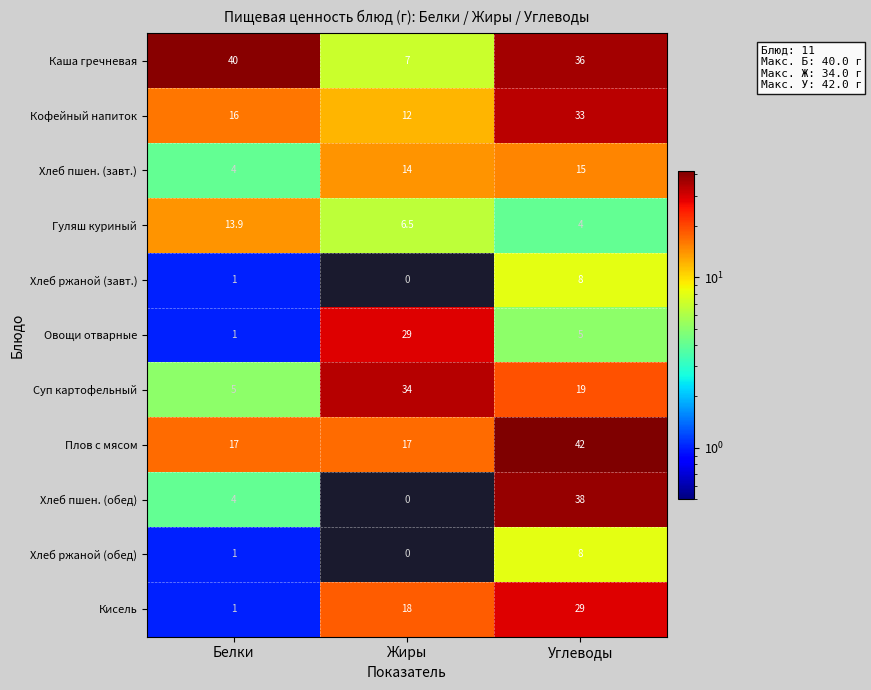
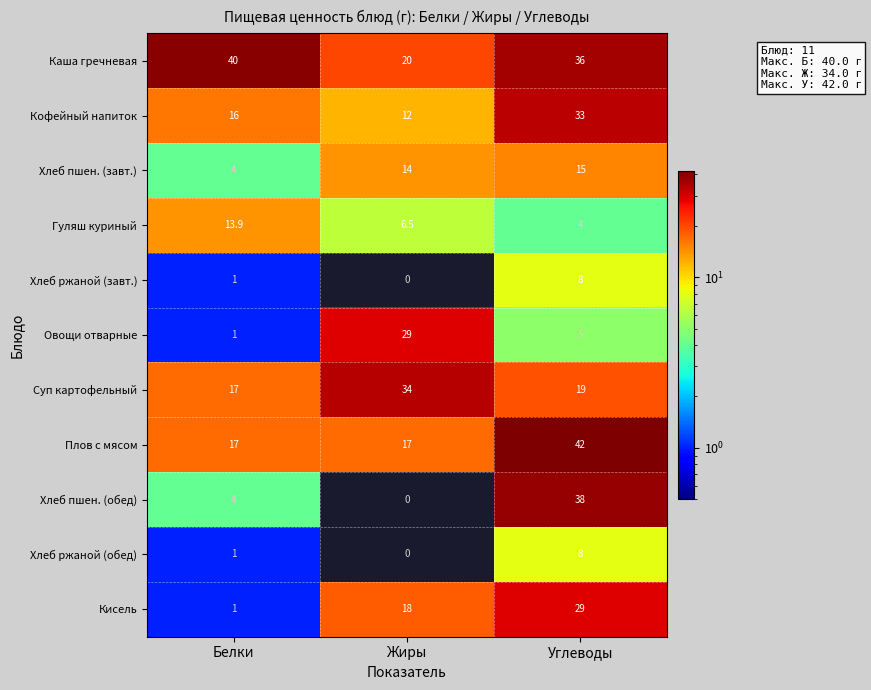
  {
    "Каша гречневая": {
      "Белки": 40,
-     "Жиры": 7,
+     "Жиры": 20,
      "Углеводы": 36
    },
    "Кофейный напиток": {
      "Белки": 16,
      "Жиры": 12,
      "Углеводы": 33
    },
    "Хлеб пшен. (завт.)": {
      "Белки": 4,
      "Жиры": 14,
      "Углеводы": 15
    },
    "Гуляш куриный": {
      "Белки": 13.9,
      "Жиры": 6.5,
      "Углеводы": 4
    },
    "Хлеб ржаной (завт.)": {
      "Белки": 1,
      "Жиры": 0,
      "Углеводы": 8
    },
    "Овощи отварные": {
      "Белки": 1,
      "Жиры": 29,
      "Углеводы": 5
    },
    "Суп картофельный": {
-     "Белки": 5,
+     "Белки": 17,
      "Жиры": 34,
      "Углеводы": 19
    },
    "Плов с мясом": {
      "Белки": 17,
      "Жиры": 17,
      "Углеводы": 42
    },
    "Хлеб пшен. (обед)": {
      "Белки": 4,
      "Жиры": 0,
      "Углеводы": 38
    },
    "Хлеб ржаной (обед)": {
      "Белки": 1,
      "Жиры": 0,
      "Углеводы": 8
    },
    "Кисель": {
      "Белки": 1,
      "Жиры": 18,
      "Углеводы": 29
    }
  }
